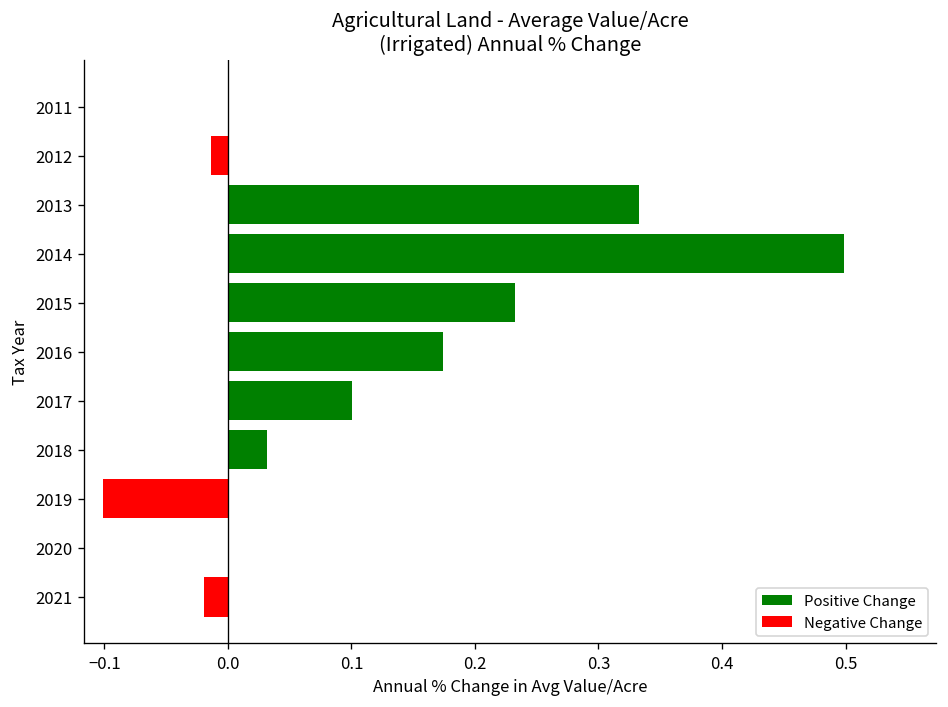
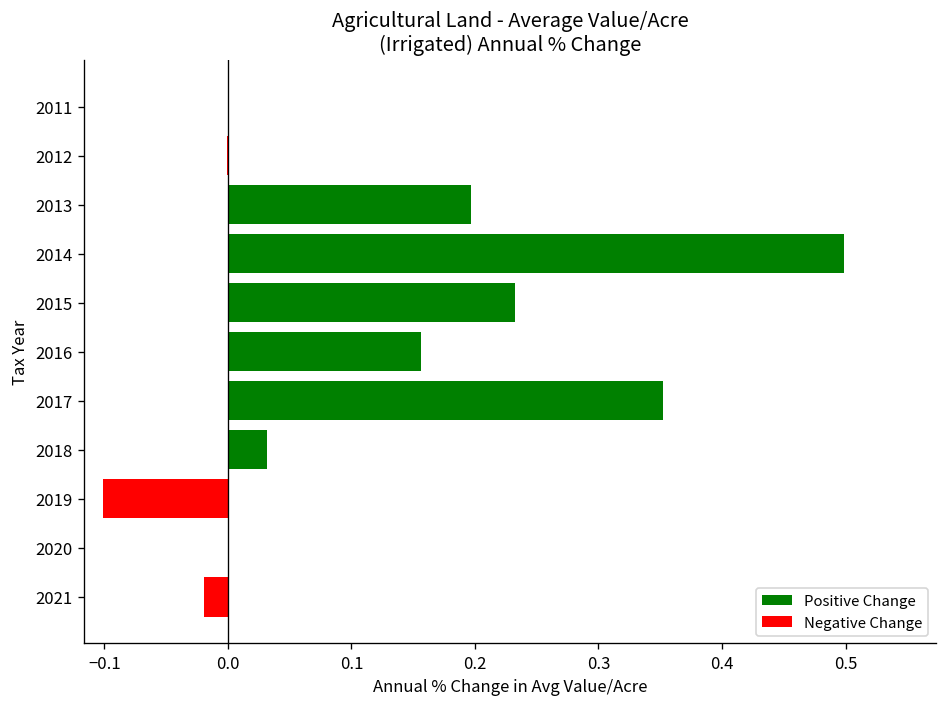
  {
    "2011": 0.000,
-   "2012": -0.014,
-   "2013": 0.333,
+   "2012": -0.001,
+   "2013": 0.197,
    "2014": 0.498,
    "2015": 0.233,
-   "2016": 0.174,
-   "2017": 0.101,
+   "2016": 0.157,
+   "2017": 0.352,
    "2018": 0.032,
    "2019": -0.101,
    "2021": -0.019
  }
